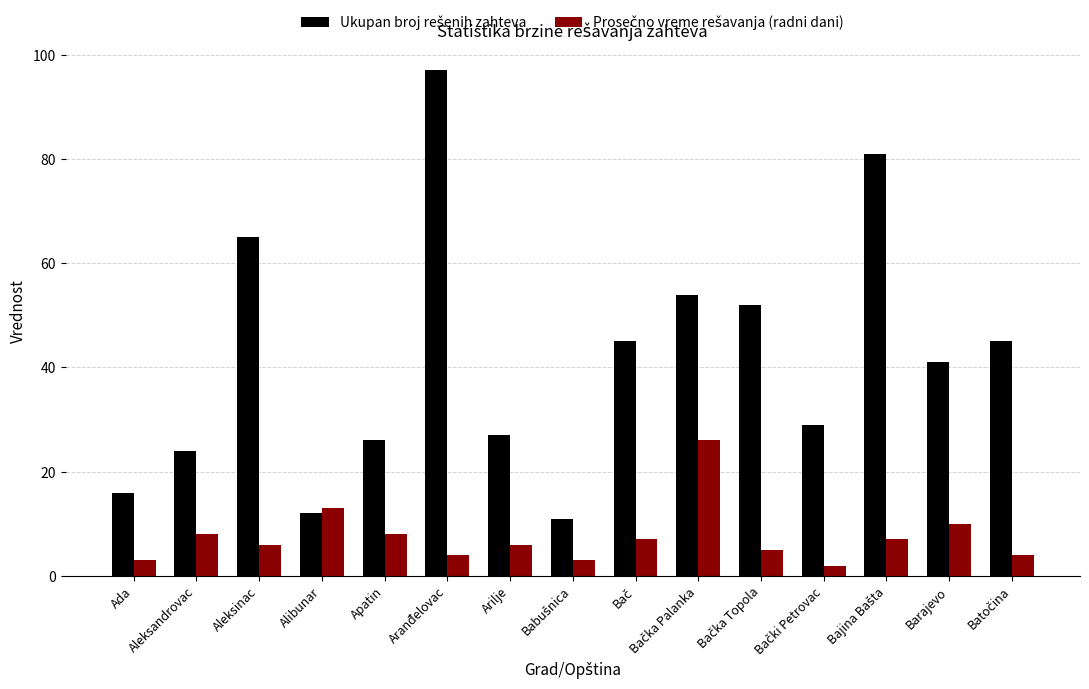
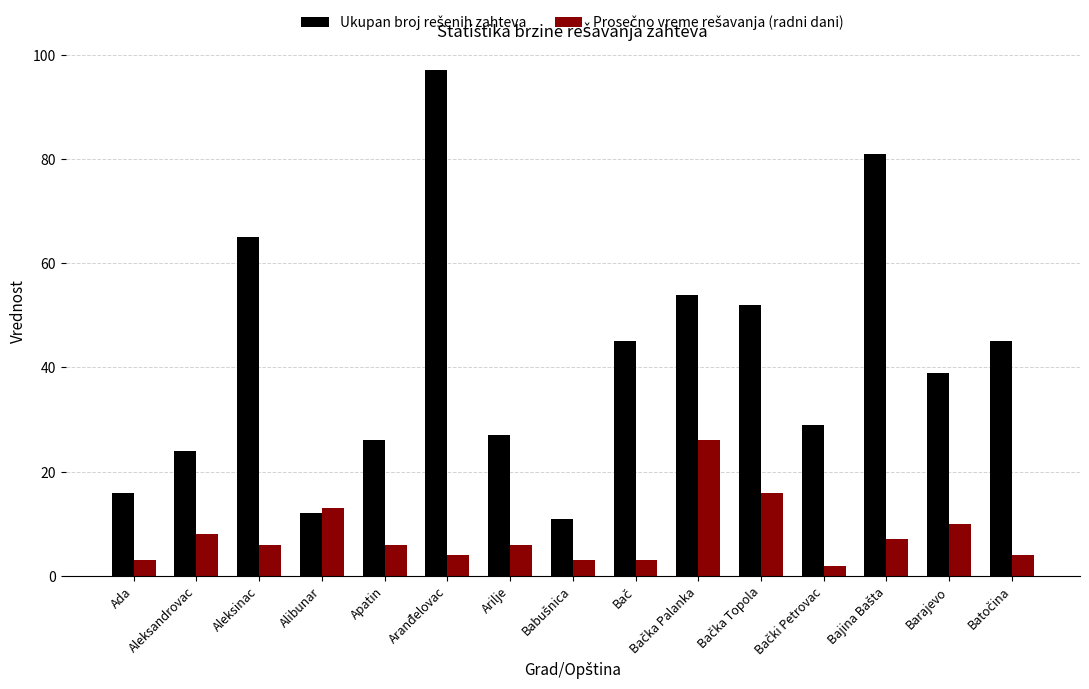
  {
    "Ukupan broj rešenih zahteva": {
      "Ada": 16,
      "Aleksandrovac": 24,
      "Aleksinac": 65,
      "Alibunar": 12,
      "Apatin": 26,
      "Aranđelovac": 97,
      "Arilje": 27,
      "Babušnica": 11,
      "Bač": 45,
      "Bačka Palanka": 54,
      "Bačka Topola": 52,
      "Bački Petrovac": 29,
      "Bajina Bašta": 81,
-     "Barajevo": 41,
+     "Barajevo": 39,
      "Batočina": 45
    },
    "Prosečno vreme rešavanja (radni dani)": {
      "Ada": 3,
      "Aleksandrovac": 8,
      "Aleksinac": 6,
      "Alibunar": 13,
-     "Apatin": 8,
+     "Apatin": 6,
      "Aranđelovac": 4,
      "Arilje": 6,
      "Babušnica": 3,
-     "Bač": 7,
+     "Bač": 3,
      "Bačka Palanka": 26,
-     "Bačka Topola": 5,
+     "Bačka Topola": 16,
      "Bački Petrovac": 2,
      "Bajina Bašta": 7,
      "Barajevo": 10,
      "Batočina": 4
    }
  }
